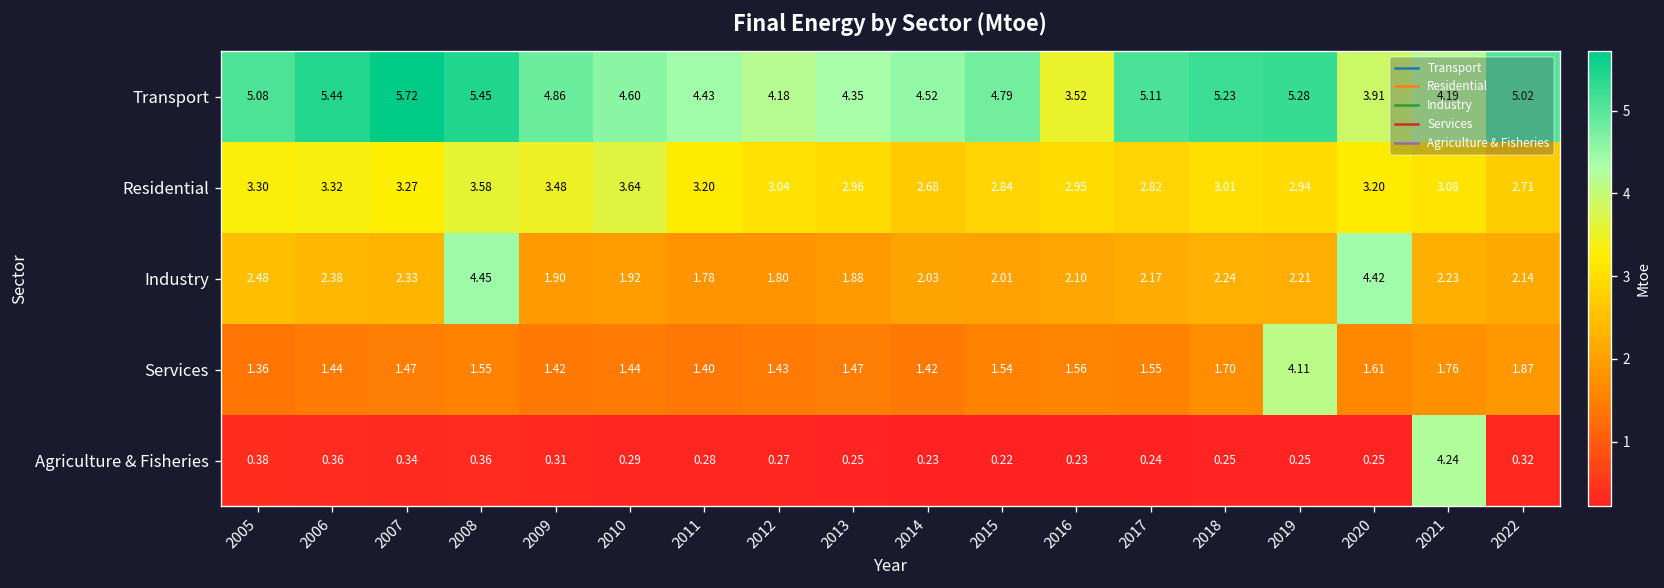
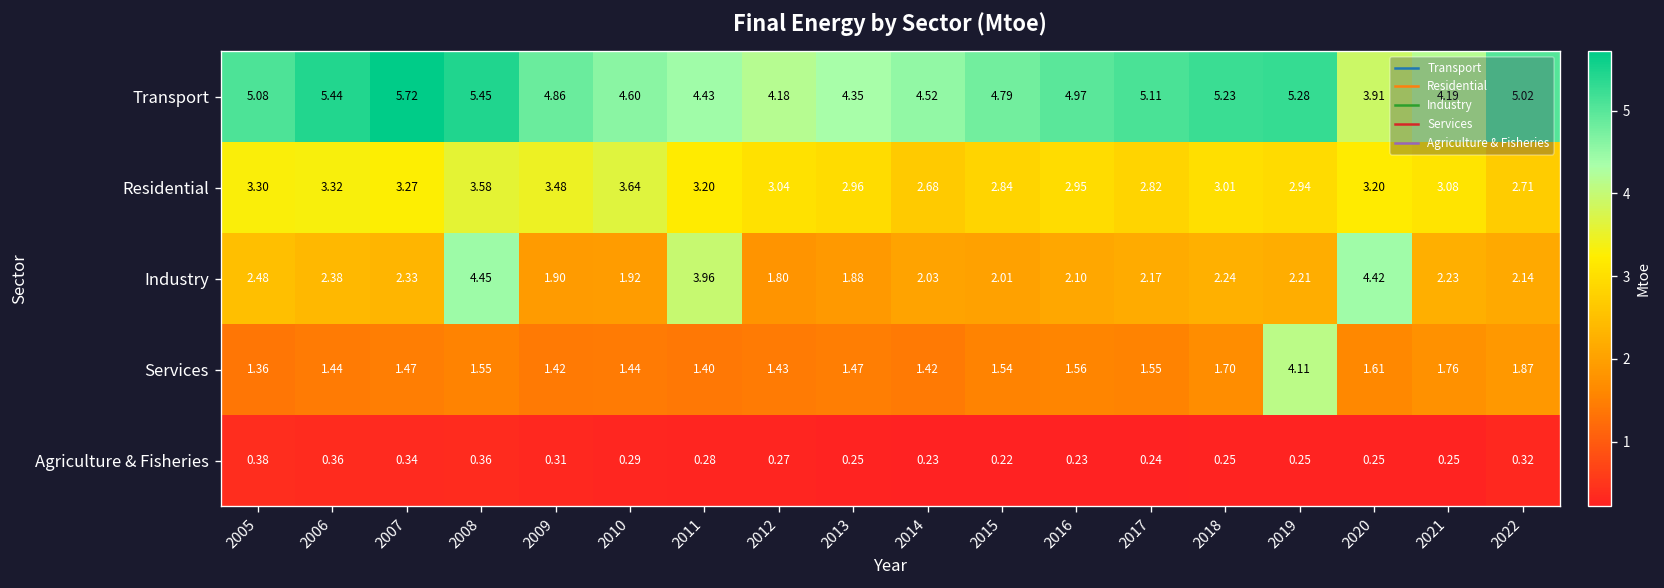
  {
    "Transport": {
      "2005": 5.08,
      "2006": 5.44,
      "2007": 5.72,
      "2008": 5.45,
      "2009": 4.86,
      "2010": 4.60,
      "2011": 4.43,
      "2012": 4.18,
      "2013": 4.35,
      "2014": 4.52,
      "2015": 4.79,
-     "2016": 3.52,
+     "2016": 4.97,
      "2017": 5.11,
      "2018": 5.23,
      "2019": 5.28,
      "2020": 3.91
    },
    "Residential": {
      "2005": 3.30,
      "2006": 3.32,
      "2007": 3.27,
      "2008": 3.58,
      "2009": 3.48,
      "2010": 3.64,
      "2011": 3.20,
      "2012": 3.04,
      "2013": 2.96,
      "2014": 2.68,
      "2015": 2.84,
      "2016": 2.95,
      "2017": 2.82,
      "2018": 3.01,
      "2019": 2.94,
      "2020": 3.20,
      "2021": 3.08,
      "2022": 2.71
    },
    "Industry": {
      "2005": 2.48,
      "2006": 2.38,
      "2007": 2.33,
      "2008": 4.45,
      "2009": 1.90,
      "2010": 1.92,
-     "2011": 1.78,
+     "2011": 3.96,
      "2012": 1.80,
      "2013": 1.88,
      "2014": 2.03,
      "2015": 2.01,
      "2016": 2.10,
      "2017": 2.17,
      "2018": 2.24,
      "2019": 2.21,
      "2020": 4.42,
      "2021": 2.23,
      "2022": 2.14
    },
    "Services": {
      "2005": 1.36,
      "2006": 1.44,
      "2007": 1.47,
      "2008": 1.55,
      "2009": 1.42,
      "2010": 1.44,
      "2011": 1.40,
      "2012": 1.43,
      "2013": 1.47,
      "2014": 1.42,
      "2015": 1.54,
      "2016": 1.56,
      "2017": 1.55,
      "2018": 1.70,
      "2019": 4.11,
      "2020": 1.61,
      "2021": 1.76,
      "2022": 1.87
    },
    "Agriculture & Fisheries": {
      "2005": 0.38,
      "2006": 0.36,
      "2007": 0.34,
      "2008": 0.36,
      "2009": 0.31,
      "2010": 0.29,
      "2011": 0.28,
      "2012": 0.27,
      "2013": 0.25,
      "2014": 0.23,
      "2015": 0.22,
      "2016": 0.23,
      "2017": 0.24,
      "2018": 0.25,
      "2019": 0.25,
      "2020": 0.25,
-     "2021": 4.24,
+     "2021": 0.25,
      "2022": 0.32
    }
  }
